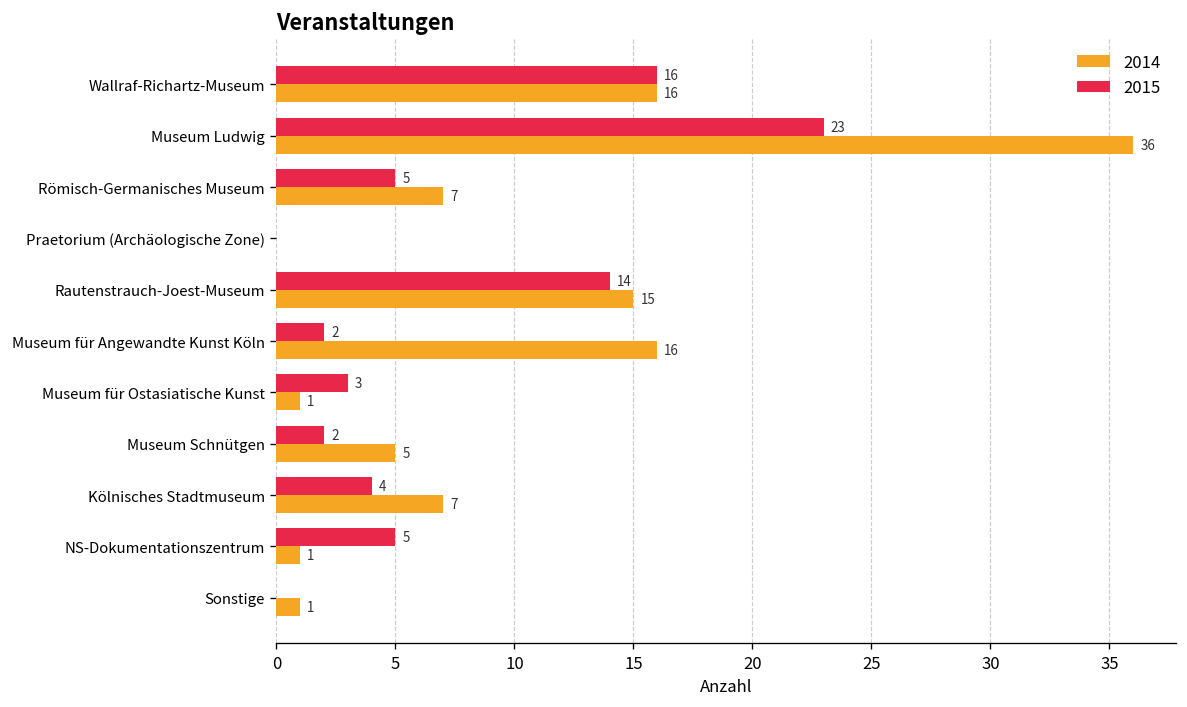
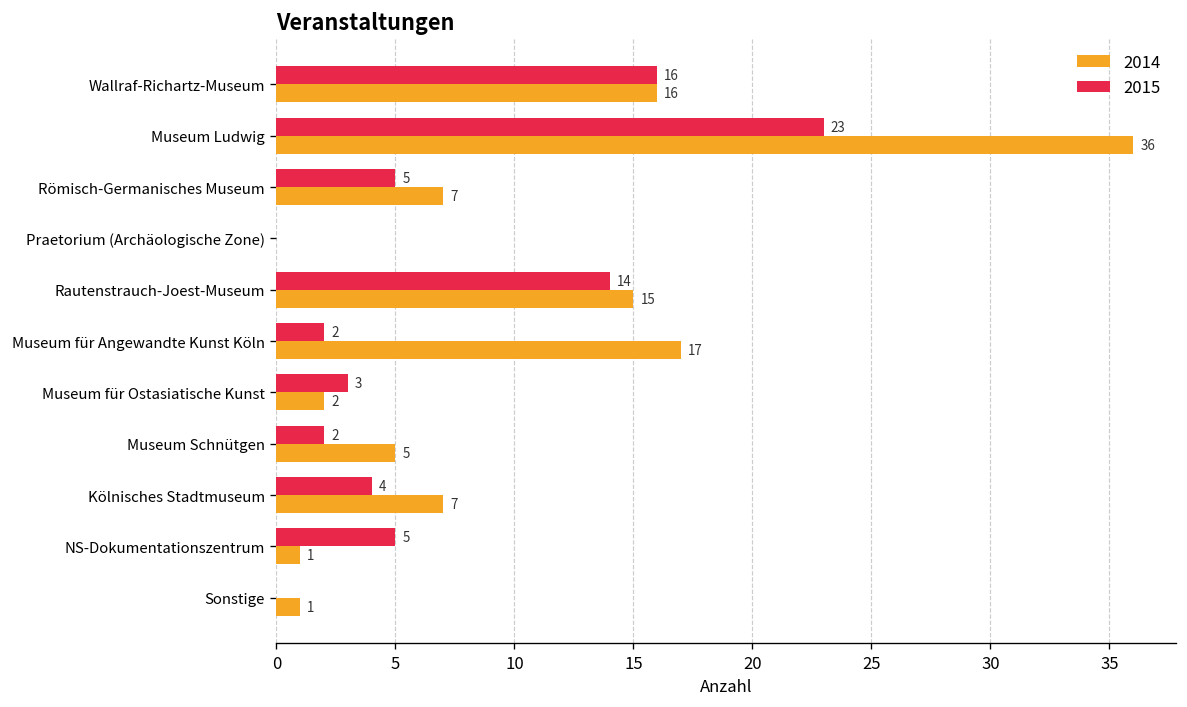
  {
    "2014": {
      "Wallraf-Richartz-Museum": 16,
      "Museum Ludwig": 36,
      "Römisch-Germanisches Museum": 7,
      "Rautenstrauch-Joest-Museum": 15,
-     "Museum für Angewandte Kunst Köln": 16,
-     "Museum für Ostasiatische Kunst": 1,
+     "Museum für Angewandte Kunst Köln": 17,
+     "Museum für Ostasiatische Kunst": 2,
      "Museum Schnütgen": 5,
      "Kölnisches Stadtmuseum": 7,
      "NS-Dokumentationszentrum": 1,
      "Sonstige": 1
    },
    "2015": {
      "Wallraf-Richartz-Museum": 16,
      "Museum Ludwig": 23,
      "Römisch-Germanisches Museum": 5,
      "Rautenstrauch-Joest-Museum": 14,
      "Museum für Angewandte Kunst Köln": 2,
      "Museum für Ostasiatische Kunst": 3,
      "Museum Schnütgen": 2,
      "Kölnisches Stadtmuseum": 4,
      "NS-Dokumentationszentrum": 5
    }
  }
